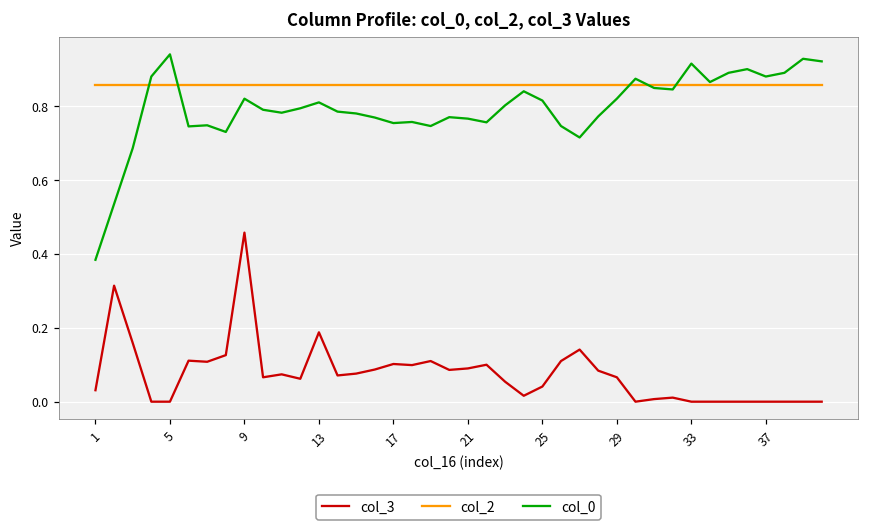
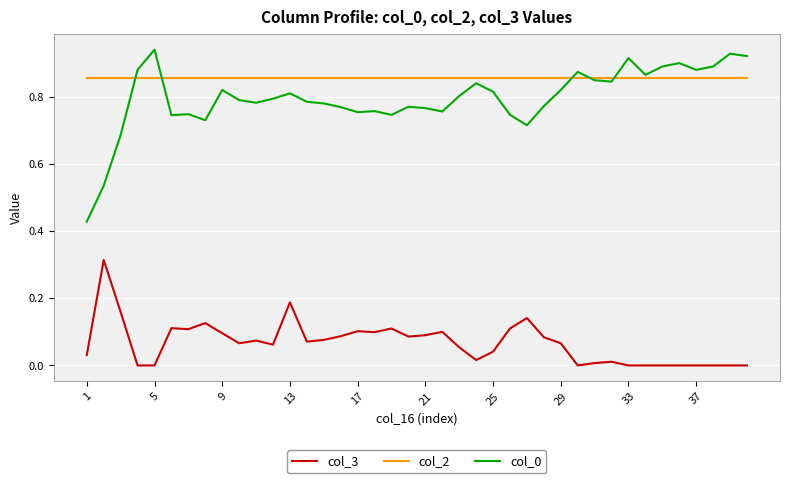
  {
    "col_3": {
      "1": 0.03,
      "5": 0.00,
-     "9": 0.46,
+     "9": 0.10,
      "13": 0.19,
      "17": 0.10,
      "21": 0.09,
      "25": 0.04,
      "29": 0.07,
      "33": 0.00,
      "37": 0.00
    },
    "col_2": {
      "1": 0.86,
      "5": 0.86,
      "9": 0.86,
      "13": 0.86,
      "17": 0.86,
      "21": 0.86,
      "25": 0.86,
      "29": 0.86,
      "33": 0.86,
      "37": 0.86
    },
    "col_0": {
-     "1": 0.38,
+     "1": 0.43,
      "5": 0.94,
      "9": 0.82,
      "13": 0.81,
      "17": 0.75,
      "21": 0.77,
      "25": 0.82,
      "29": 0.82,
      "33": 0.92,
      "37": 0.88
    }
  }
